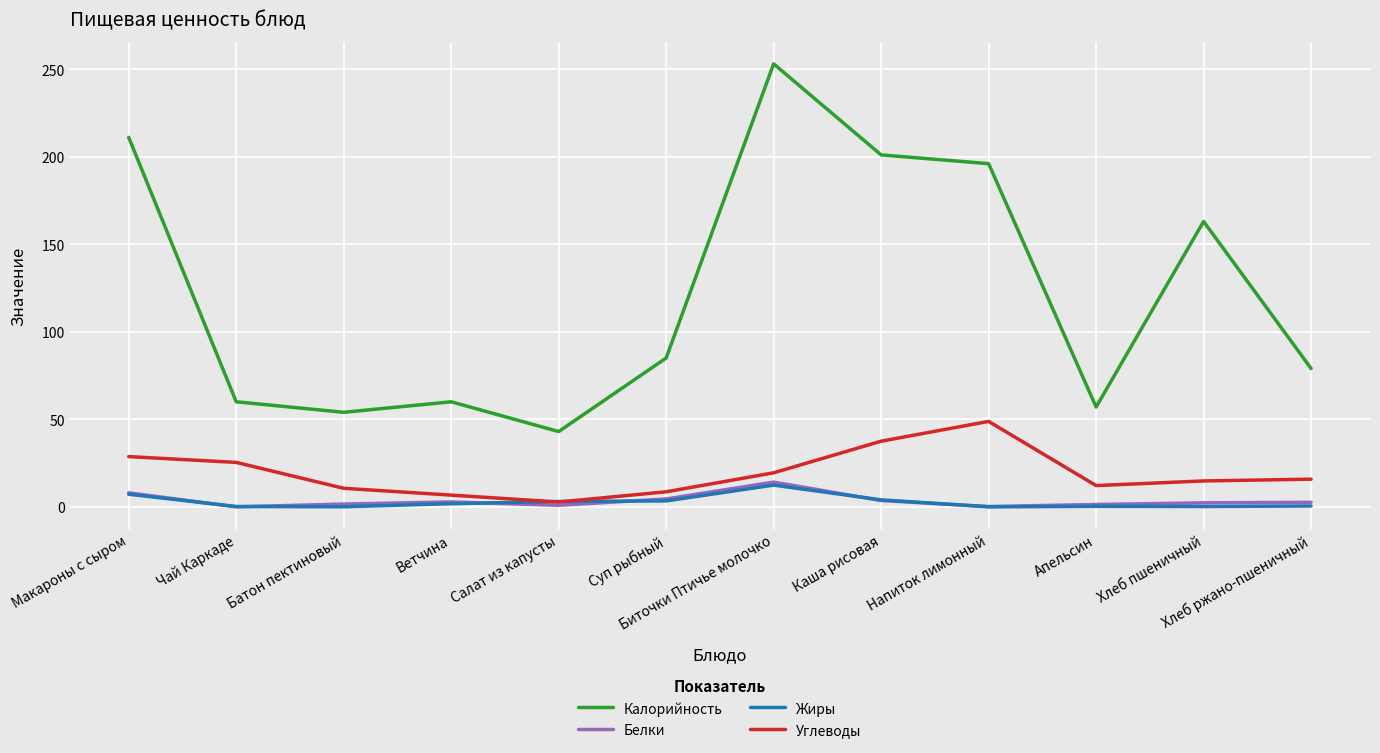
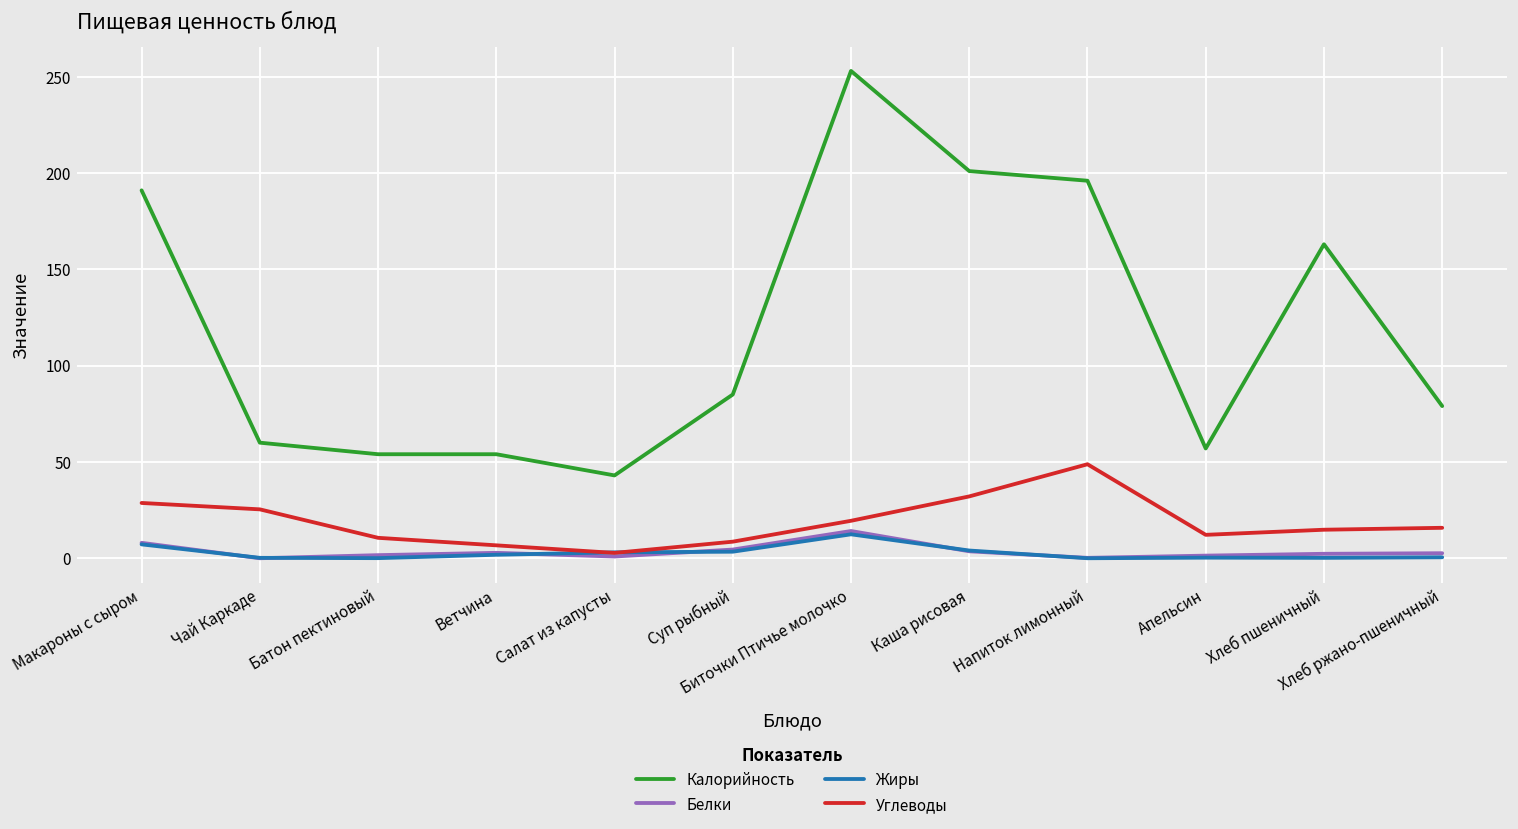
  {
    "Калорийность": {
-     "Макароны с сыром": 211,
+     "Макароны с сыром": 191,
      "Чай Каркаде": 60,
      "Батон пектиновый": 54,
-     "Ветчина": 60,
+     "Ветчина": 54,
      "Салат из капусты": 43,
      "Суп рыбный": 85,
      "Биточки Птичье молочко": 253,
      "Каша рисовая": 201,
      "Напиток лимонный": 196,
      "Апельсин": 57,
      "Хлеб пшеничный": 163,
      "Хлеб ржано-пшеничный": 79
    },
    "Белки": {
      "Батон пектиновый": 2,
      "Салат из капусты": 1,
      "Биточки Птичье молочко": 14,
      "Хлеб пшеничный": 2,
      "Хлеб ржано-пшеничный": 3
    },
    "Жиры": {
      "Батон пектиновый": 0,
      "Биточки Птичье молочко": 12,
      "Хлеб пшеничный": 0,
      "Хлеб ржано-пшеничный": 1
    },
    "Углеводы": {
      "Макароны с сыром": 29,
      "Чай Каркаде": 25,
      "Батон пектиновый": 11,
      "Ветчина": 7,
      "Суп рыбный": 9,
      "Биточки Птичье молочко": 19,
-     "Каша рисовая": 38,
+     "Каша рисовая": 32,
      "Напиток лимонный": 49,
      "Апельсин": 12,
      "Хлеб пшеничный": 15,
      "Хлеб ржано-пшеничный": 16
    }
  }
